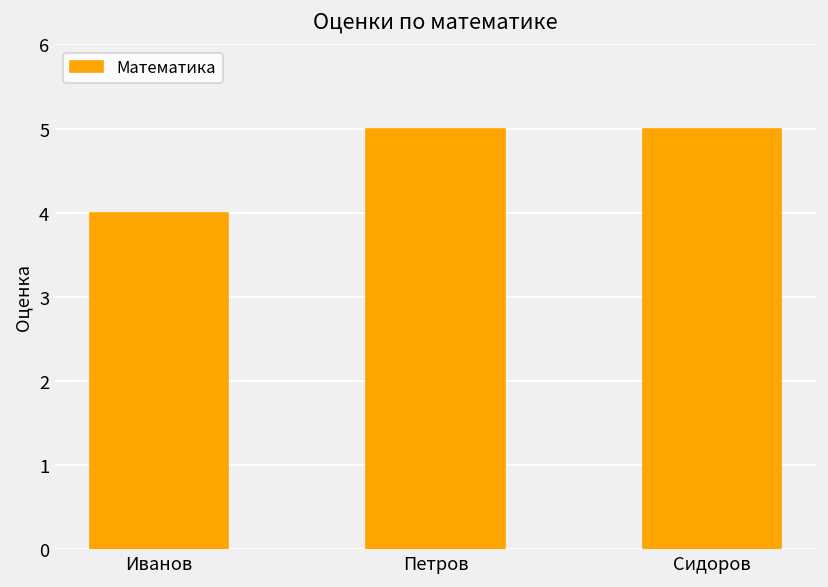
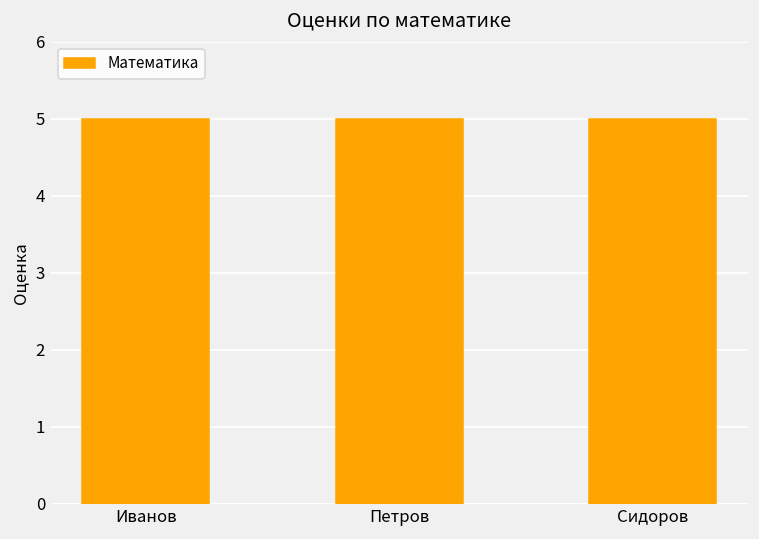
  {
-   "Иванов": 4,
+   "Иванов": 5,
    "Петров": 5,
    "Сидоров": 5
  }
